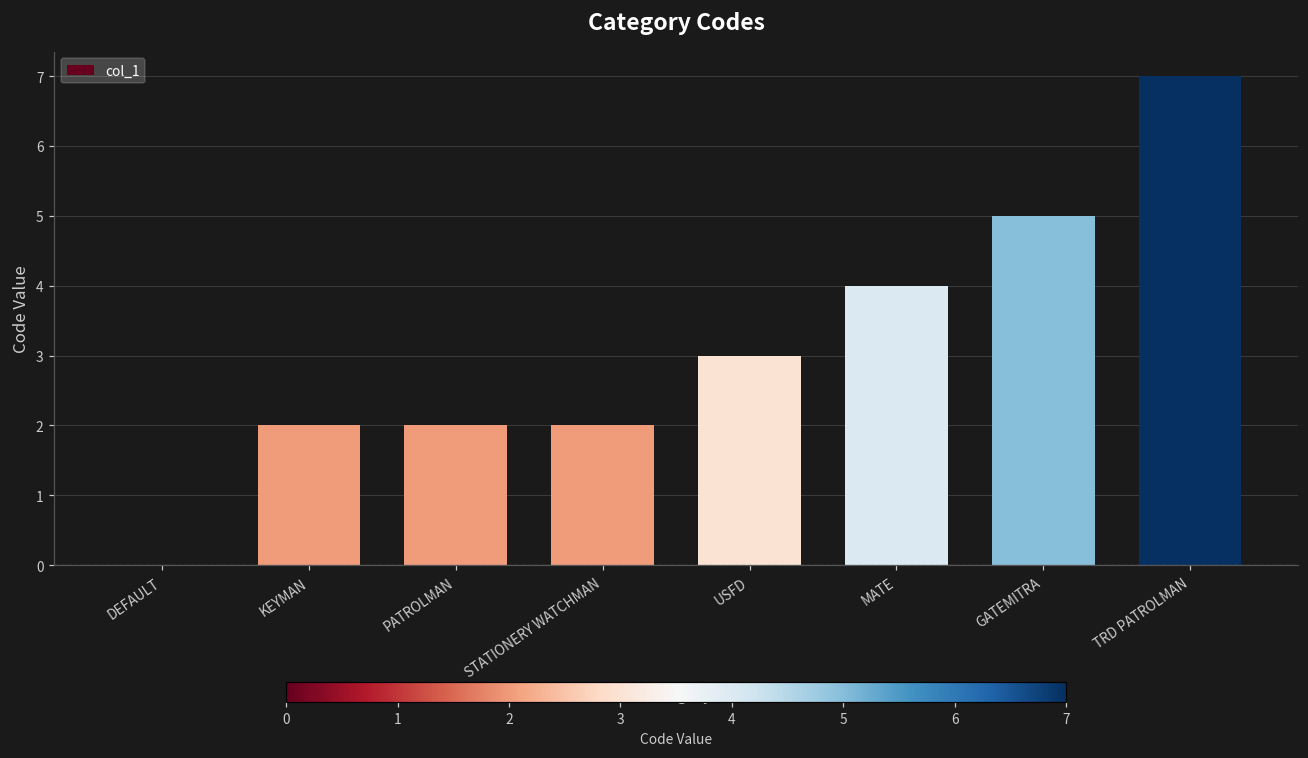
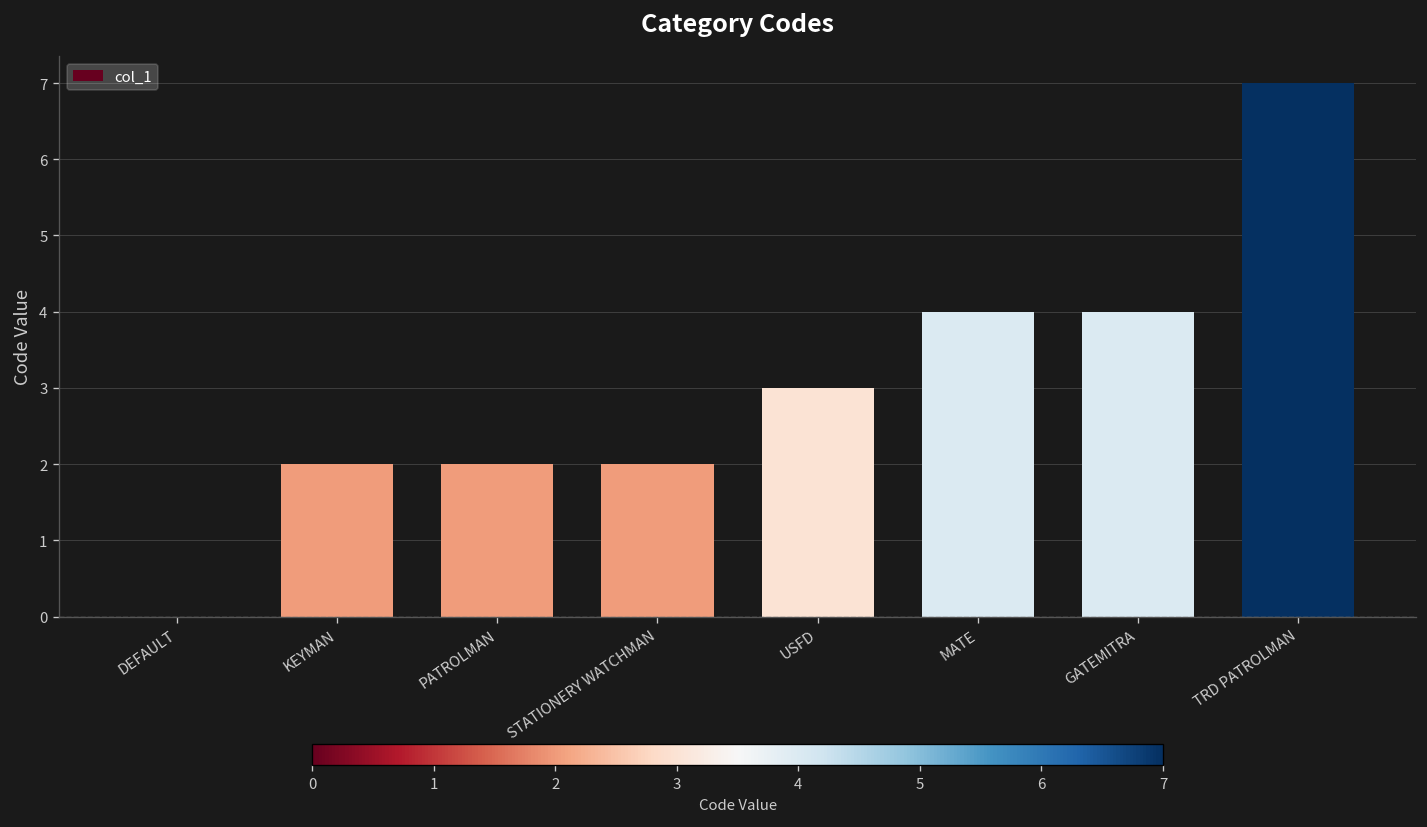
  {
    "DEFAULT": 0,
    "KEYMAN": 2,
    "PATROLMAN": 2,
    "STATIONERY WATCHMAN": 2,
    "USFD": 3,
    "MATE": 4,
-   "GATEMITRA": 5,
+   "GATEMITRA": 4,
    "TRD PATROLMAN": 7
  }
